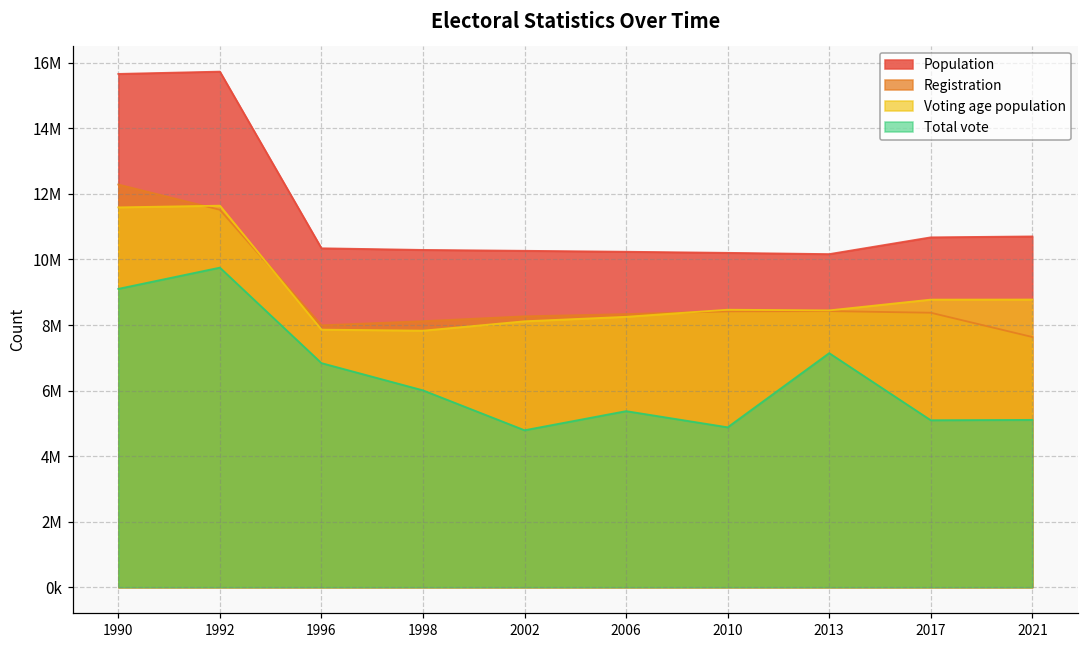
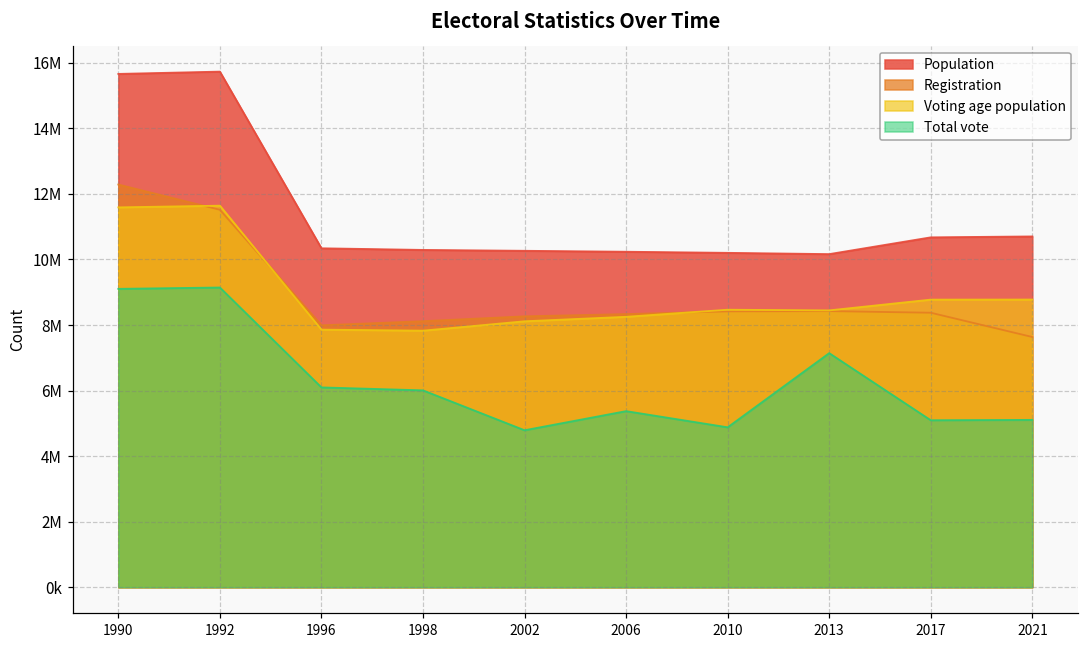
  {
    "Voting age population": {
      "1990": 11600000,
      "1992": 11600000,
      "1996": 7900000,
      "1998": 7800000,
      "2002": 8100000,
      "2017": 8800000,
      "2021": 8800000
    },
    "Total vote": {
      "1990": 9100000,
-     "1992": 9800000,
-     "1996": 6800000,
+     "1992": 9100000,
+     "1996": 6100000,
      "1998": 6000000,
      "2002": 4800000,
      "2006": 5400000,
      "2010": 4900000,
      "2013": 7100000,
      "2017": 5100000,
      "2021": 5100000
    }
  }
